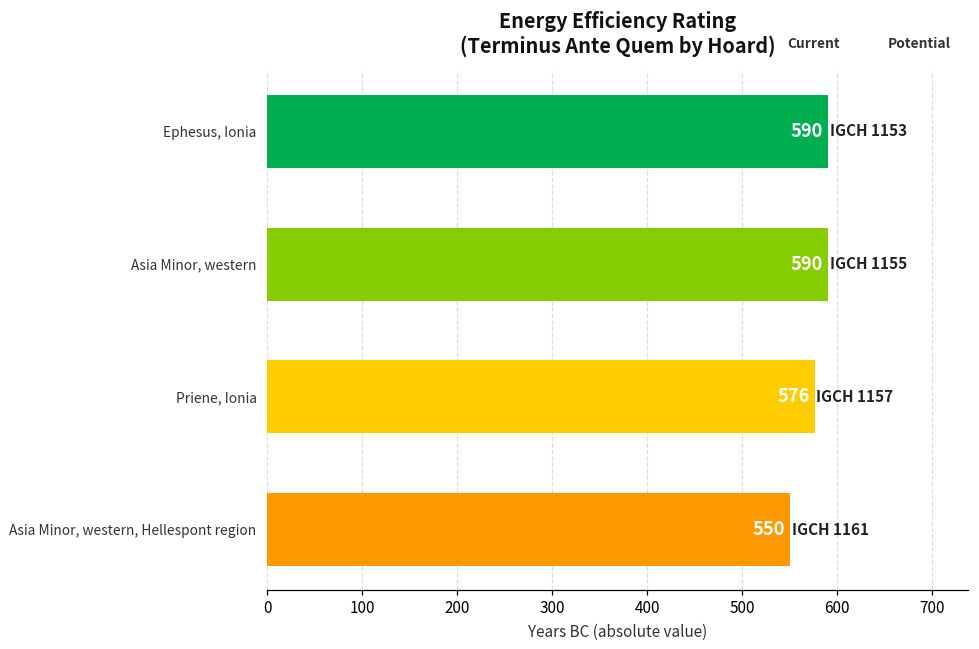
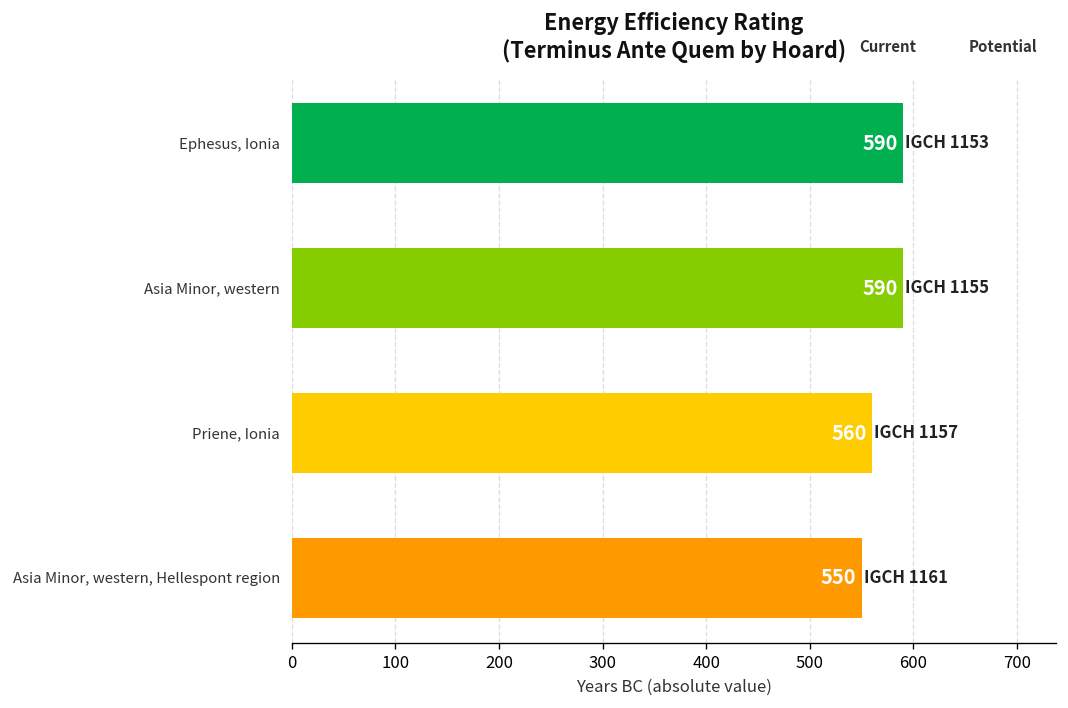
  {
    "Ephesus, Ionia": 590,
    "Asia Minor, western": 590,
-   "Priene, Ionia": 576,
+   "Priene, Ionia": 560,
    "Asia Minor, western, Hellespont region": 550
  }
